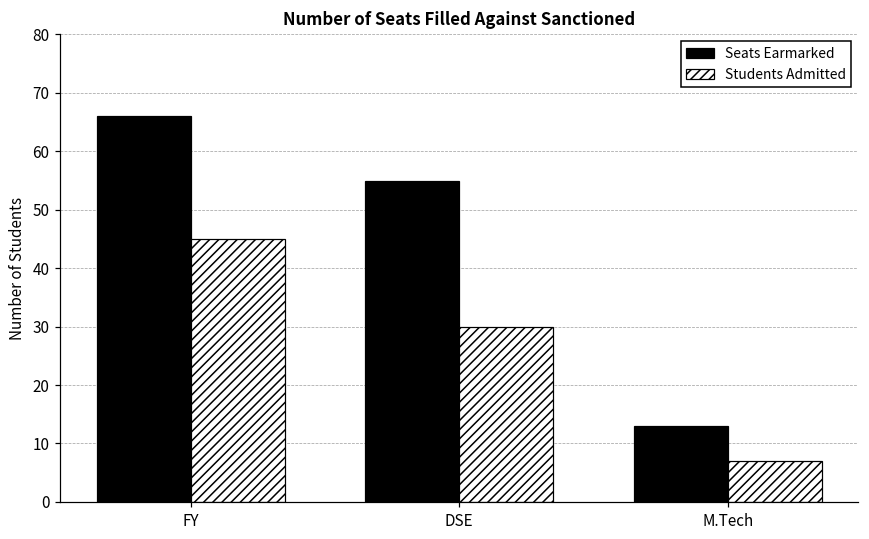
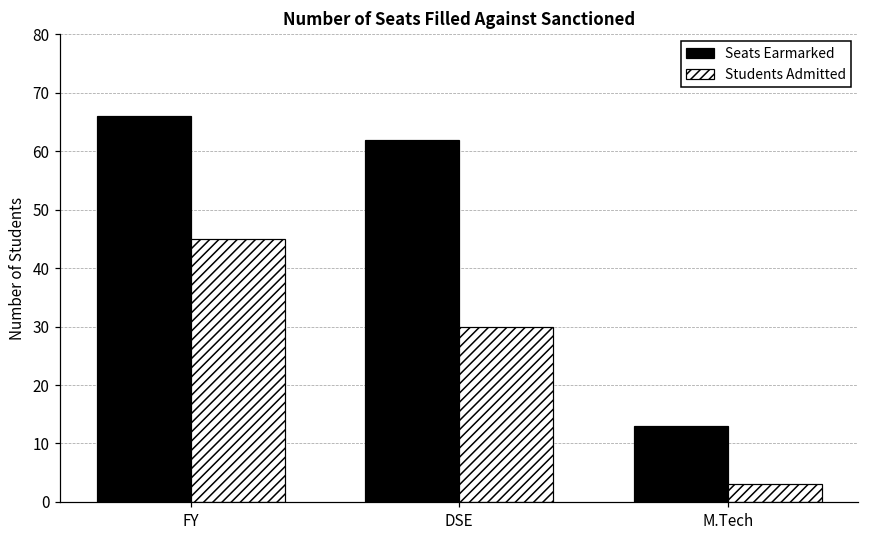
  {
    "Seats Earmarked": {
      "FY": 66,
-     "DSE": 55,
+     "DSE": 62,
      "M.Tech": 13
    },
    "Students Admitted": {
      "FY": 45,
      "DSE": 30,
-     "M.Tech": 7
+     "M.Tech": 3
    }
  }
